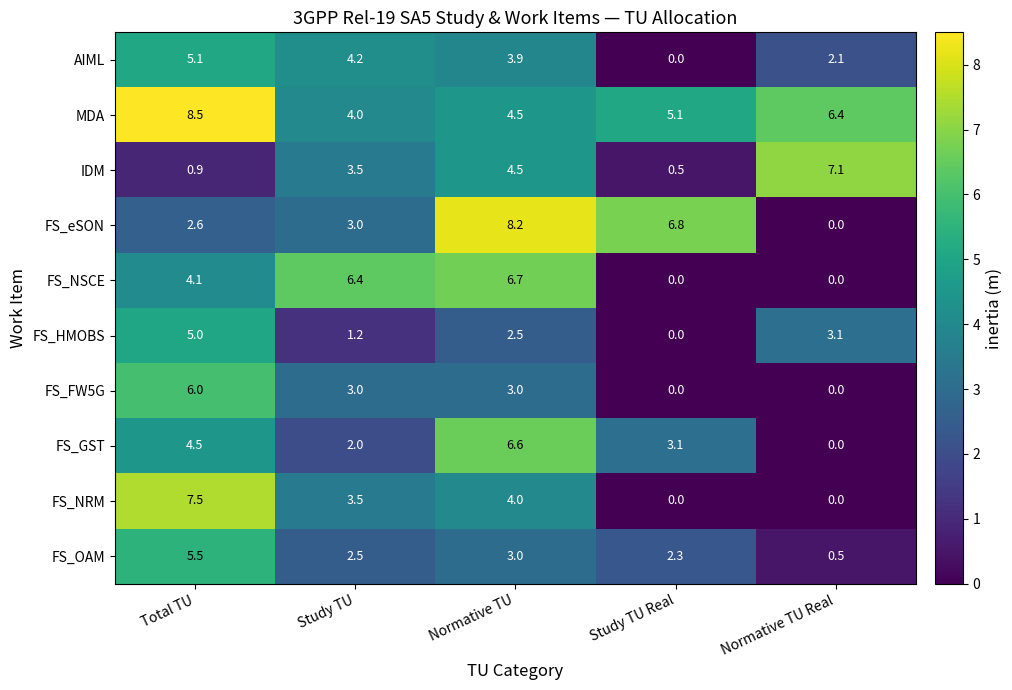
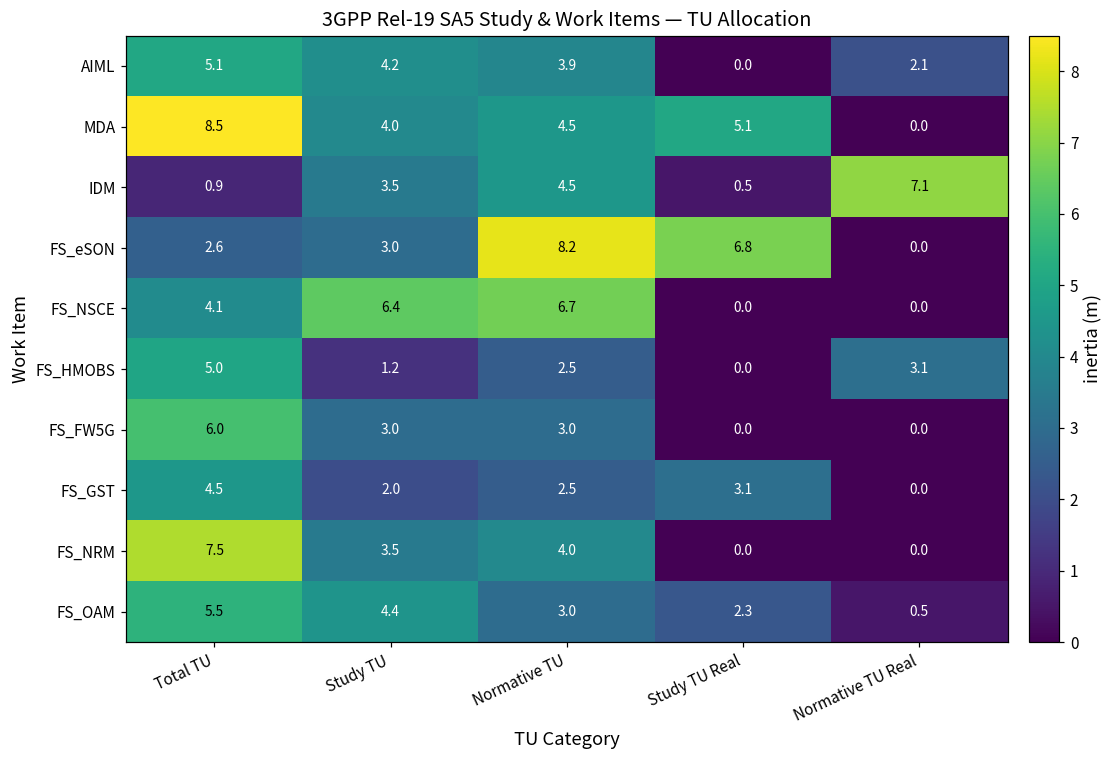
  {
    "AIML": {
      "Total TU": 5.1,
      "Study TU": 4.2,
      "Normative TU": 3.9,
      "Study TU Real": 0.0,
      "Normative TU Real": 2.1
    },
    "MDA": {
      "Total TU": 8.5,
      "Study TU": 4.0,
      "Normative TU": 4.5,
      "Study TU Real": 5.1,
-     "Normative TU Real": 6.4
+     "Normative TU Real": 0.0
    },
    "IDM": {
      "Total TU": 0.9,
      "Study TU": 3.5,
      "Normative TU": 4.5,
      "Study TU Real": 0.5,
      "Normative TU Real": 7.1
    },
    "FS_eSON": {
      "Total TU": 2.6,
      "Study TU": 3.0,
      "Normative TU": 8.2,
      "Study TU Real": 6.8,
      "Normative TU Real": 0.0
    },
    "FS_NSCE": {
      "Total TU": 4.1,
      "Study TU": 6.4,
      "Normative TU": 6.7,
      "Study TU Real": 0.0,
      "Normative TU Real": 0.0
    },
    "FS_HMOBS": {
      "Total TU": 5.0,
      "Study TU": 1.2,
      "Normative TU": 2.5,
      "Study TU Real": 0.0,
      "Normative TU Real": 3.1
    },
    "FS_FW5G": {
      "Total TU": 6.0,
      "Study TU": 3.0,
      "Normative TU": 3.0,
      "Study TU Real": 0.0,
      "Normative TU Real": 0.0
    },
    "FS_GST": {
      "Total TU": 4.5,
      "Study TU": 2.0,
-     "Normative TU": 6.6,
+     "Normative TU": 2.5,
      "Study TU Real": 3.1,
      "Normative TU Real": 0.0
    },
    "FS_NRM": {
      "Total TU": 7.5,
      "Study TU": 3.5,
      "Normative TU": 4.0,
      "Study TU Real": 0.0,
      "Normative TU Real": 0.0
    },
    "FS_OAM": {
      "Total TU": 5.5,
-     "Study TU": 2.5,
+     "Study TU": 4.4,
      "Normative TU": 3.0,
      "Study TU Real": 2.3,
      "Normative TU Real": 0.5
    }
  }
